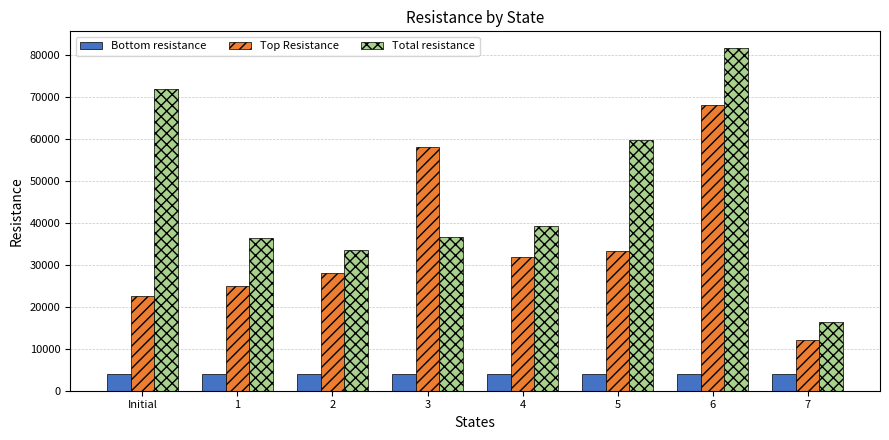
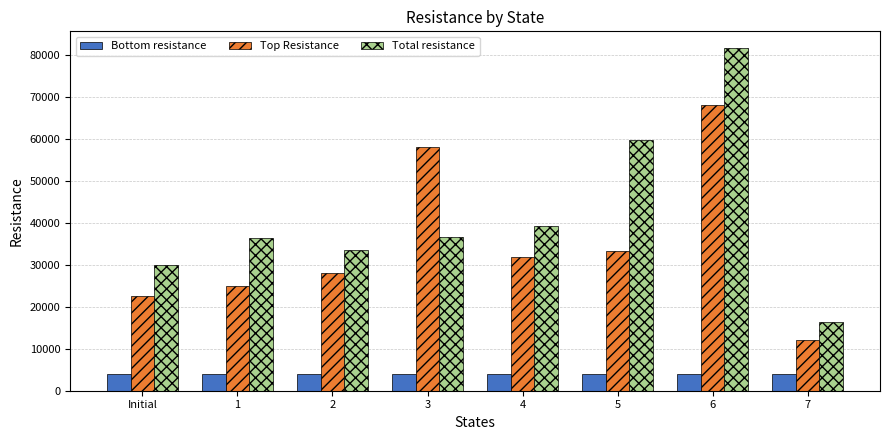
  {
    "Bottom resistance": {
      "Initial": 4000,
      "1": 4000,
      "2": 4000,
      "3": 4000,
      "4": 4000,
      "5": 4000,
      "6": 4000,
      "7": 4000
    },
    "Top Resistance": {
      "Initial": 23000,
      "1": 25000,
      "2": 28000,
      "3": 58000,
      "4": 32000,
      "5": 33000,
      "6": 68000,
      "7": 12000
    },
    "Total resistance": {
-     "Initial": 72000,
+     "Initial": 30000,
      "1": 36000,
      "2": 34000,
      "3": 37000,
      "4": 39000,
      "5": 60000,
      "6": 82000,
      "7": 16000
    }
  }
